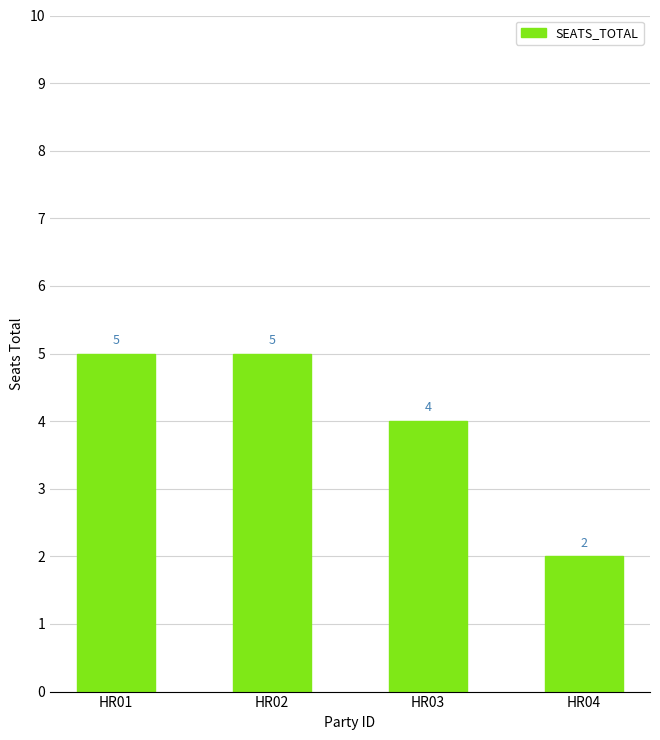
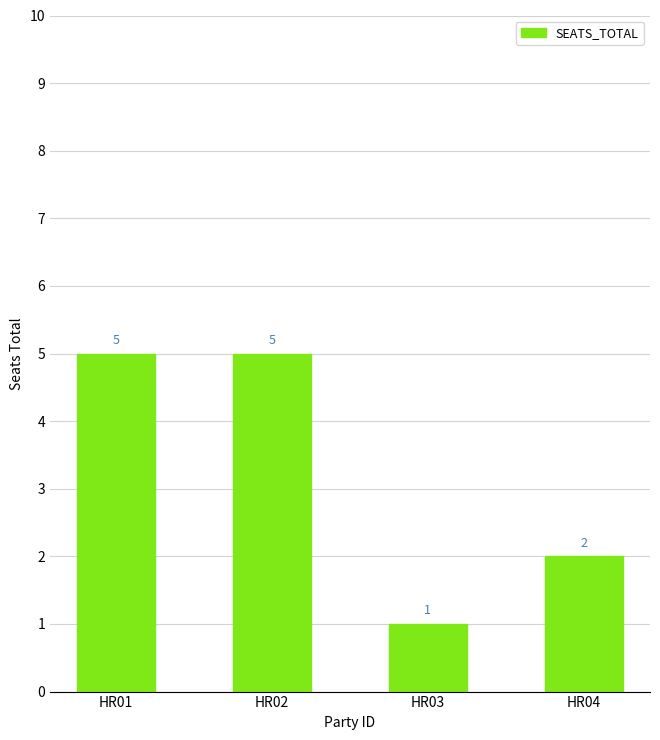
  {
    "HR01": 5,
    "HR02": 5,
-   "HR03": 4,
+   "HR03": 1,
    "HR04": 2
  }
